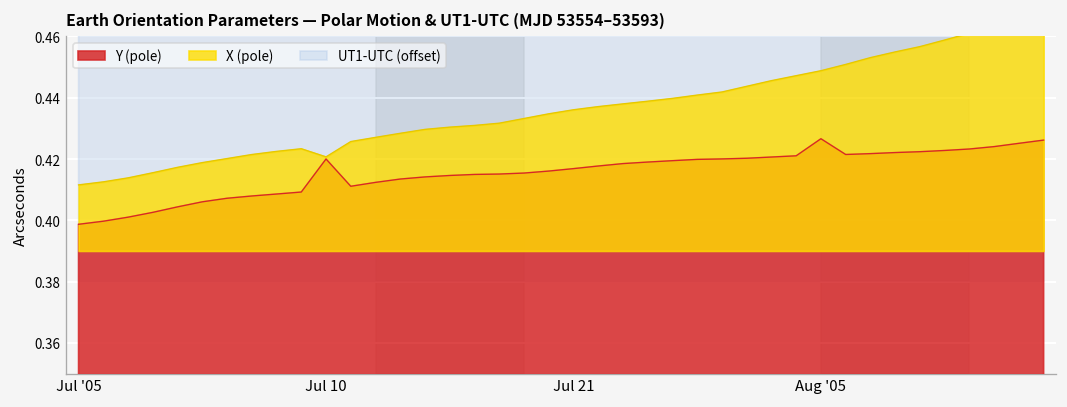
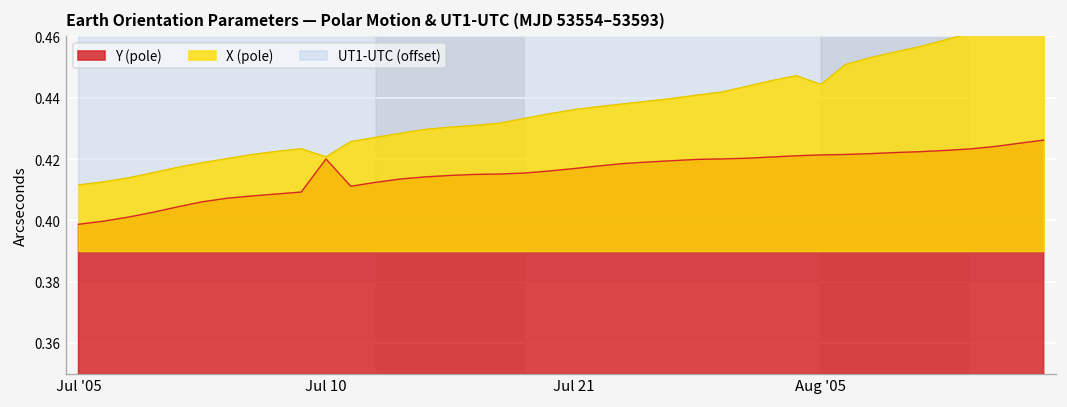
  {
    "Y (pole)": {
      "Jul '05": 0.399,
      "Jul 21": 0.417,
-     "Aug '05": 0.427
+     "Aug '05": 0.421
    },
    "X (pole)": {
      "Jul '05": 0.412,
      "Jul 21": 0.436,
-     "Aug '05": 0.449
+     "Aug '05": 0.444
    }
  }
